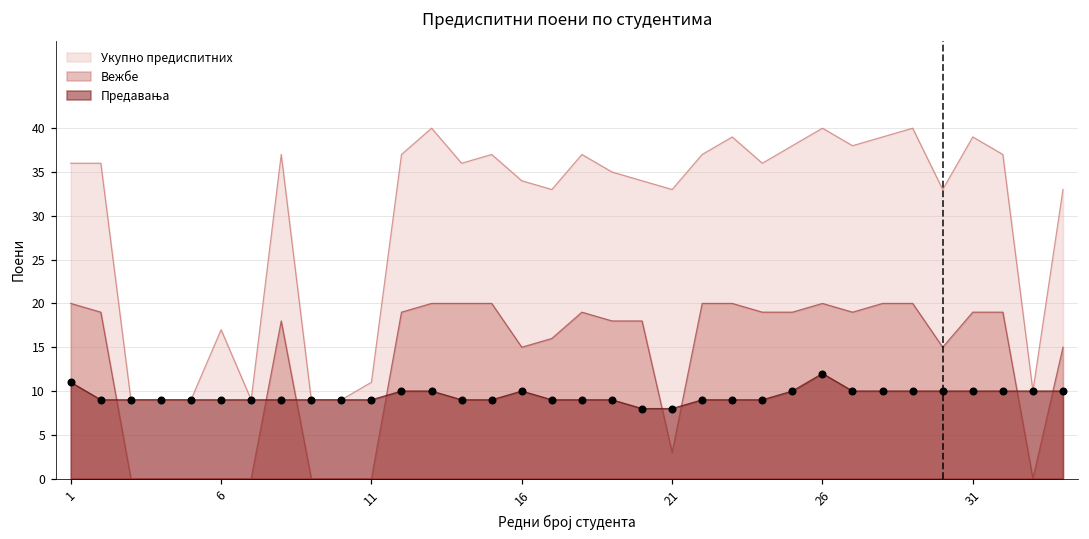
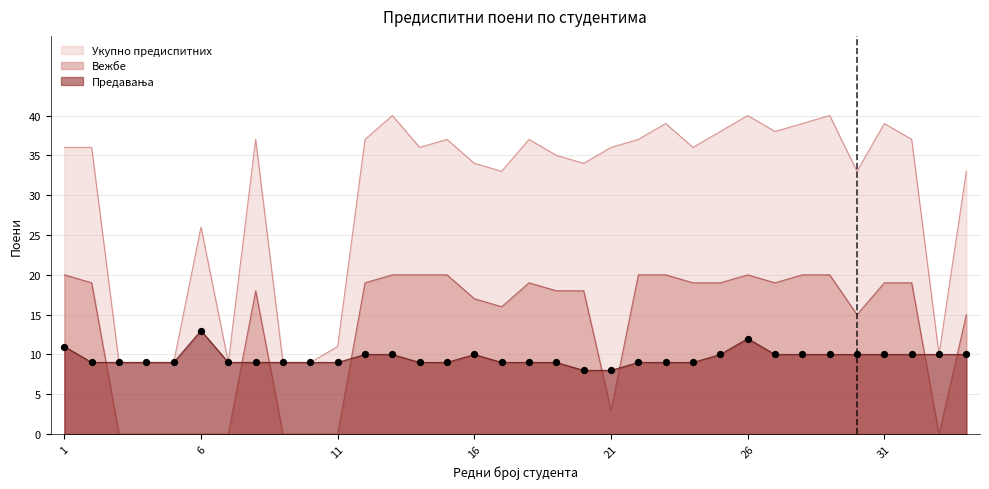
  {
    "Укупно предиспитних": {
      "1": 36,
-     "6": 17,
+     "6": 26,
      "11": 11,
      "16": 34,
-     "21": 33,
+     "21": 36,
      "26": 40,
      "31": 39
    },
    "Вежбе": {
      "1": 20,
      "6": 0,
      "11": 0,
-     "16": 15,
+     "16": 17,
      "21": 3,
      "26": 20,
      "31": 19
    },
    "Предавања": {
      "1": 11,
-     "6": 9,
+     "6": 13,
      "11": 9,
      "16": 10,
      "21": 8,
      "26": 12,
      "31": 10
    }
  }
